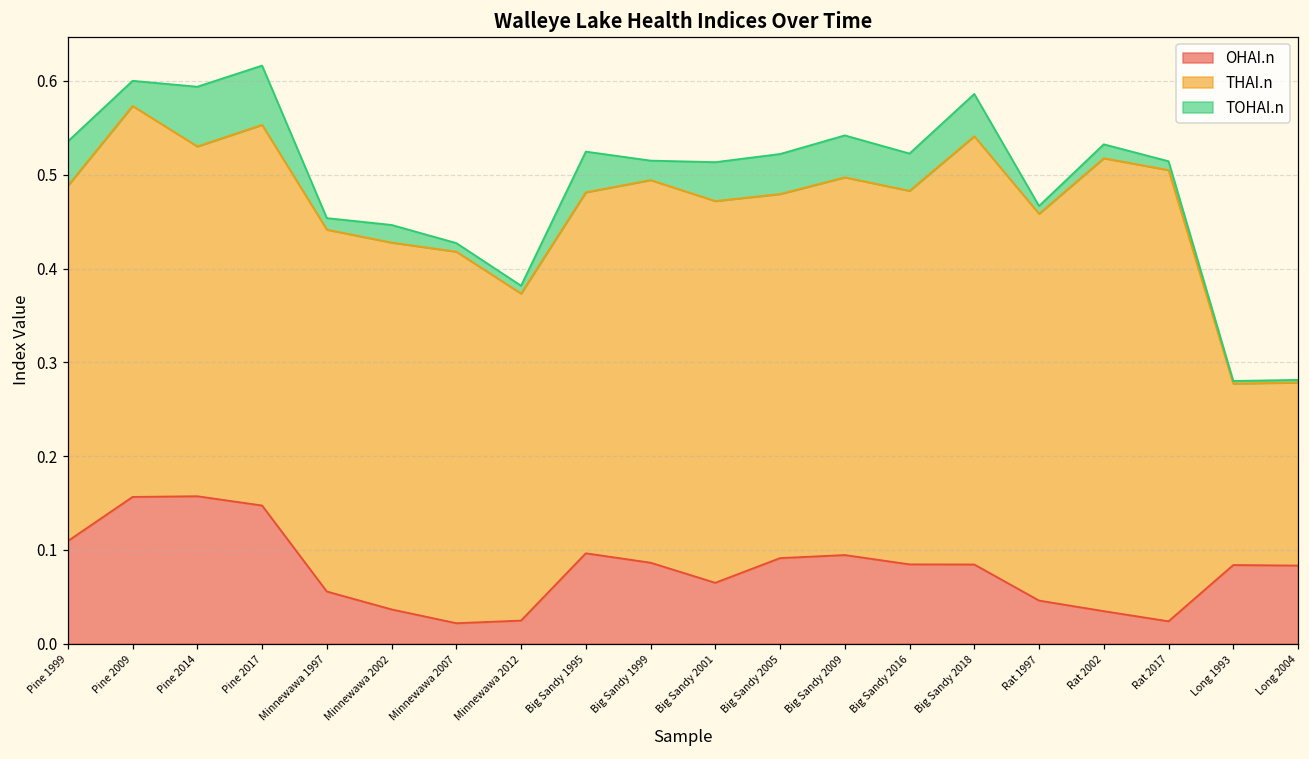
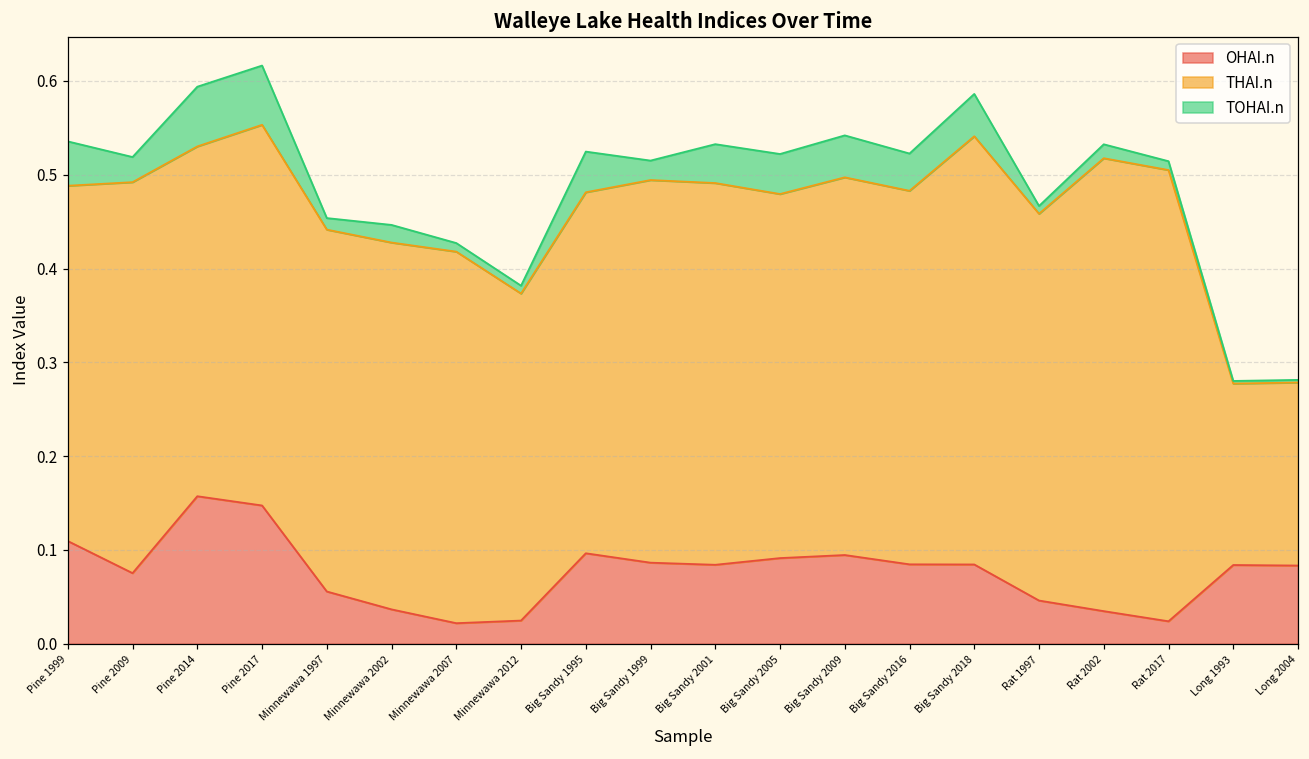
  {
    "OHAI.n": {
      "Pine 1999": 0.11,
-     "Pine 2009": 0.16,
+     "Pine 2009": 0.08,
      "Pine 2014": 0.16,
      "Pine 2017": 0.15,
      "Minnewawa 1997": 0.06,
      "Minnewawa 2002": 0.04,
      "Minnewawa 2007": 0.02,
      "Minnewawa 2012": 0.02,
      "Big Sandy 1995": 0.10,
      "Big Sandy 1999": 0.09,
-     "Big Sandy 2001": 0.07,
+     "Big Sandy 2001": 0.08,
      "Big Sandy 2005": 0.09,
      "Big Sandy 2009": 0.09,
      "Big Sandy 2016": 0.08,
      "Big Sandy 2018": 0.08,
      "Rat 1997": 0.05,
      "Rat 2002": 0.03,
      "Rat 2017": 0.02,
      "Long 1993": 0.08,
      "Long 2004": 0.08
    },
    "THAI.n": {
      "Pine 1999": 0.38,
      "Pine 2009": 0.42,
      "Pine 2014": 0.37,
      "Pine 2017": 0.41,
      "Minnewawa 1997": 0.39,
      "Minnewawa 2002": 0.39,
      "Minnewawa 2007": 0.40,
      "Minnewawa 2012": 0.35,
      "Big Sandy 1995": 0.38,
      "Big Sandy 1999": 0.41,
      "Big Sandy 2001": 0.41,
      "Big Sandy 2005": 0.39,
      "Big Sandy 2009": 0.40,
      "Big Sandy 2016": 0.40,
      "Big Sandy 2018": 0.46,
      "Rat 1997": 0.41,
      "Rat 2002": 0.48,
      "Rat 2017": 0.48
    },
    "TOHAI.n": {
      "Pine 1999": 0.05,
      "Pine 2009": 0.03,
      "Pine 2014": 0.06,
      "Pine 2017": 0.06,
      "Minnewawa 1997": 0.01,
      "Minnewawa 2002": 0.02,
      "Minnewawa 2007": 0.01,
      "Minnewawa 2012": 0.01,
      "Big Sandy 1995": 0.04,
      "Big Sandy 1999": 0.02,
      "Big Sandy 2001": 0.04,
      "Big Sandy 2005": 0.04,
      "Big Sandy 2009": 0.04,
      "Big Sandy 2016": 0.04,
      "Big Sandy 2018": 0.05,
      "Rat 1997": 0.01,
      "Rat 2002": 0.01,
      "Rat 2017": 0.01
    }
  }
